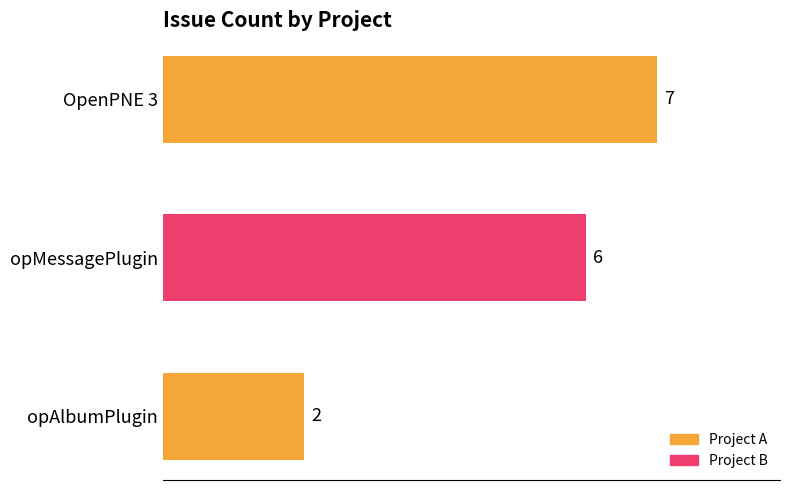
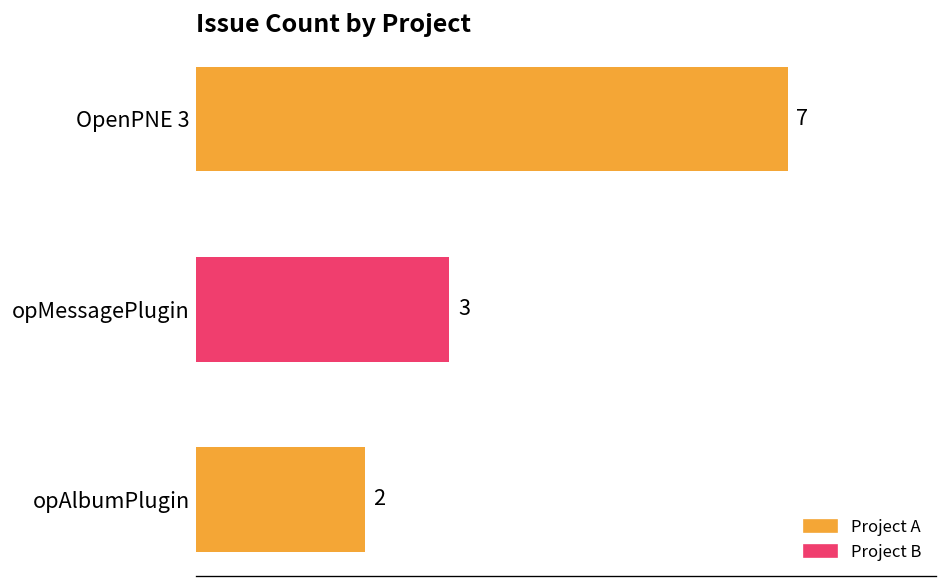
  {
    "OpenPNE 3": 7,
-   "opMessagePlugin": 6,
+   "opMessagePlugin": 3,
    "opAlbumPlugin": 2
  }
